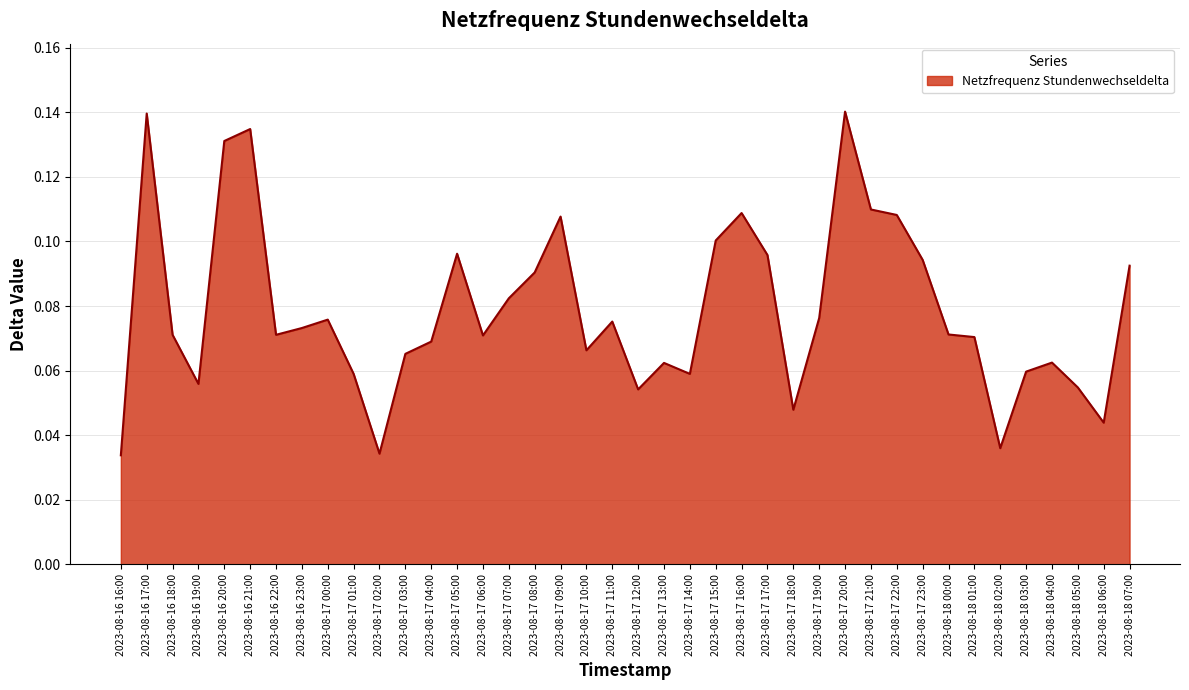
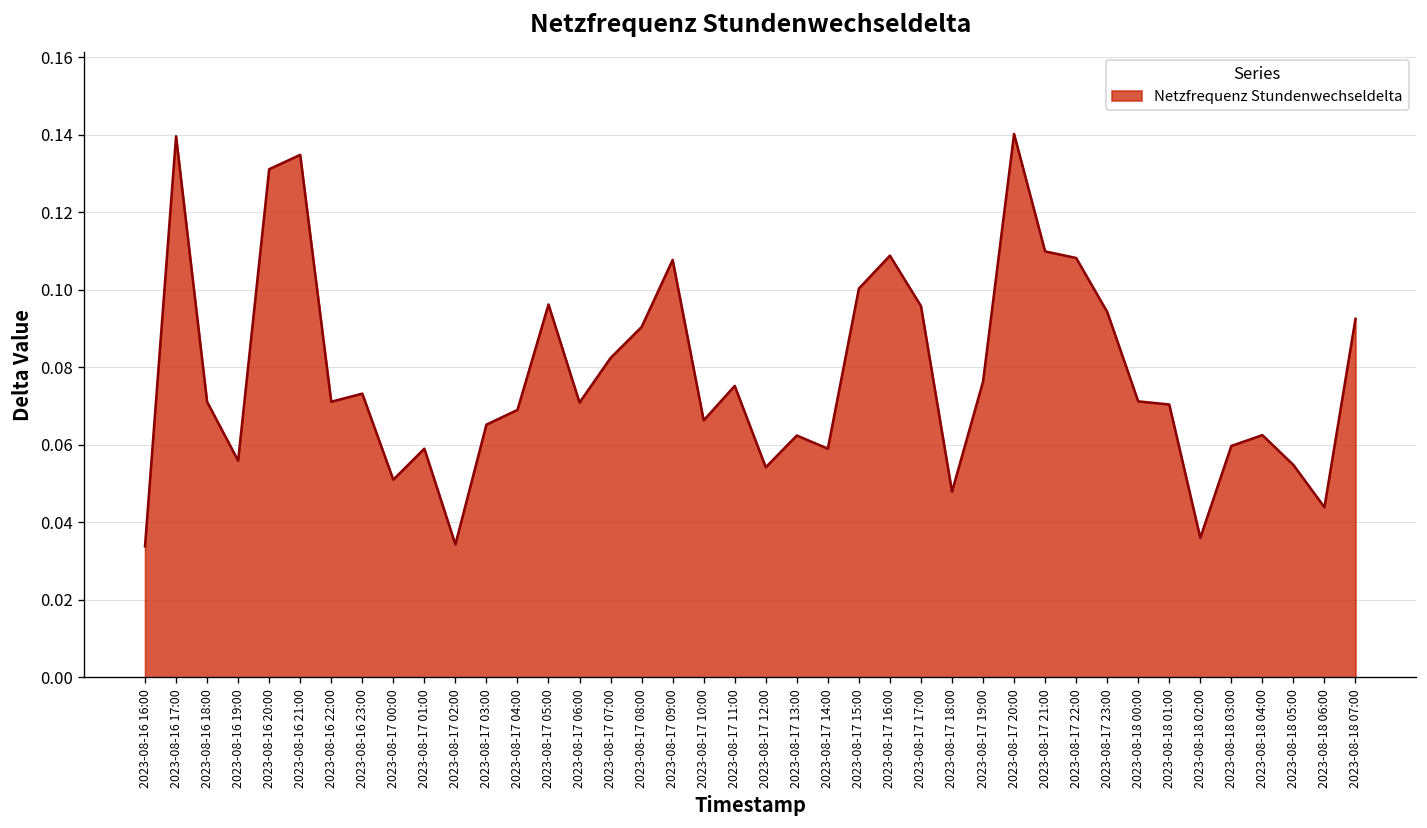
  {
    "2023-08-16 16:00": 0.034,
    "2023-08-16 17:00": 0.140,
    "2023-08-16 18:00": 0.071,
    "2023-08-16 19:00": 0.056,
    "2023-08-16 20:00": 0.131,
    "2023-08-16 21:00": 0.135,
    "2023-08-16 22:00": 0.071,
    "2023-08-16 23:00": 0.073,
-   "2023-08-17 00:00": 0.076,
+   "2023-08-17 00:00": 0.051,
    "2023-08-17 01:00": 0.059,
    "2023-08-17 02:00": 0.034,
    "2023-08-17 03:00": 0.065,
    "2023-08-17 04:00": 0.069,
    "2023-08-17 05:00": 0.096,
    "2023-08-17 06:00": 0.071,
    "2023-08-17 07:00": 0.082,
    "2023-08-17 08:00": 0.090,
    "2023-08-17 09:00": 0.108,
    "2023-08-17 10:00": 0.066,
    "2023-08-17 11:00": 0.075,
    "2023-08-17 12:00": 0.054,
    "2023-08-17 13:00": 0.062,
    "2023-08-17 14:00": 0.059,
    "2023-08-17 15:00": 0.100,
    "2023-08-17 16:00": 0.109,
    "2023-08-17 17:00": 0.096,
    "2023-08-17 18:00": 0.048,
    "2023-08-17 19:00": 0.076,
    "2023-08-17 20:00": 0.140,
    "2023-08-17 21:00": 0.110,
    "2023-08-17 22:00": 0.108,
    "2023-08-17 23:00": 0.094,
    "2023-08-18 00:00": 0.071,
    "2023-08-18 01:00": 0.070,
    "2023-08-18 02:00": 0.036,
    "2023-08-18 03:00": 0.060,
    "2023-08-18 04:00": 0.063,
    "2023-08-18 05:00": 0.055,
    "2023-08-18 06:00": 0.044,
    "2023-08-18 07:00": 0.093
  }
